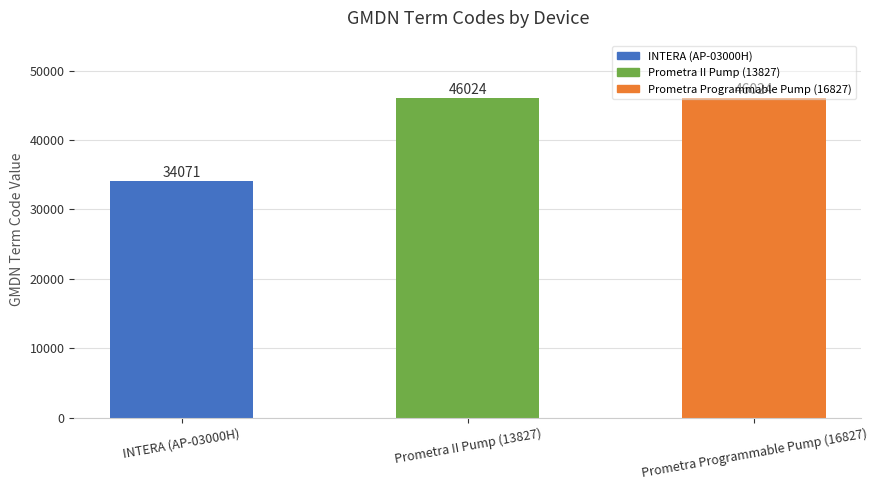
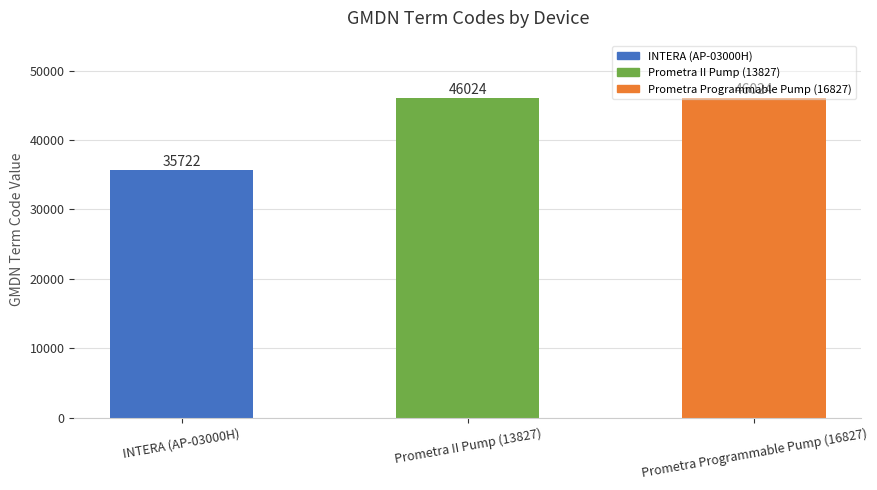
  {
-   "INTERA (AP-03000H)": 34071,
+   "INTERA (AP-03000H)": 35722,
    "Prometra II Pump (13827)": 46024
  }
